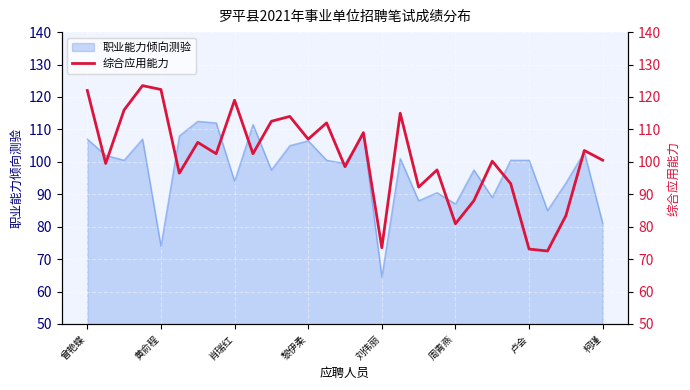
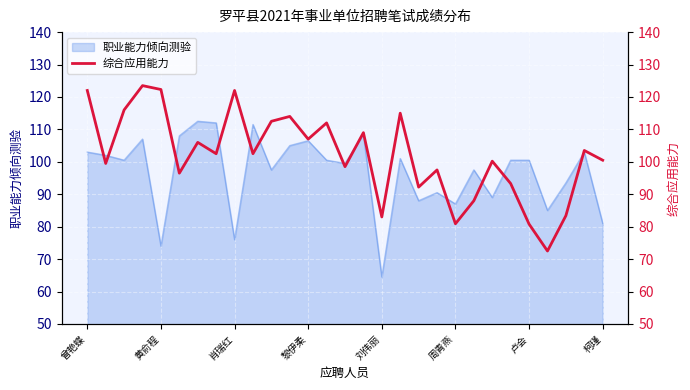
  {
    "职业能力倾向测验": {
-     "曾艳蝶": 107,
+     "曾艳蝶": 103,
      "黄俞程": 74,
-     "肖瑞红": 94,
+     "肖瑞红": 76,
      "黎伊柔": 107,
      "刘伟丽": 65,
      "周青燕": 87,
      "卢会": 101,
      "柯瑾": 81
    },
    "综合应用能力": {
      "曾艳蝶": 122,
      "黄俞程": 122,
-     "肖瑞红": 119,
+     "肖瑞红": 122,
      "黎伊柔": 107,
-     "刘伟丽": 74,
+     "刘伟丽": 83,
      "周青燕": 81,
-     "卢会": 73,
+     "卢会": 81,
      "柯瑾": 101
    }
  }
